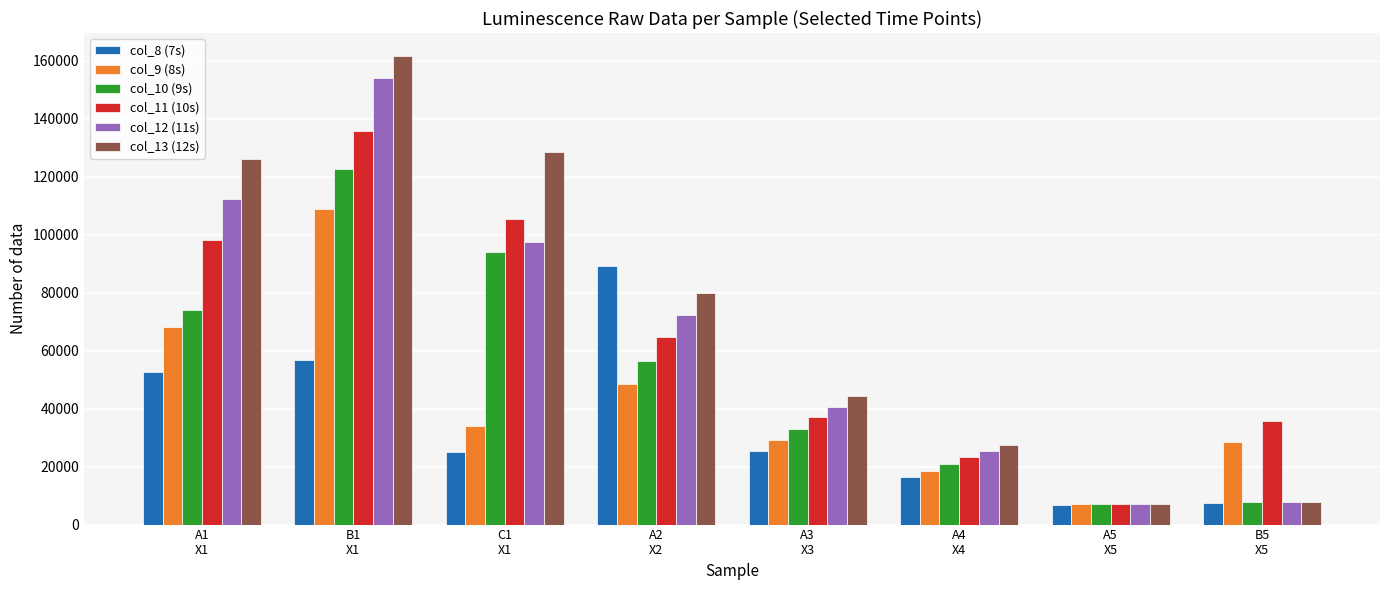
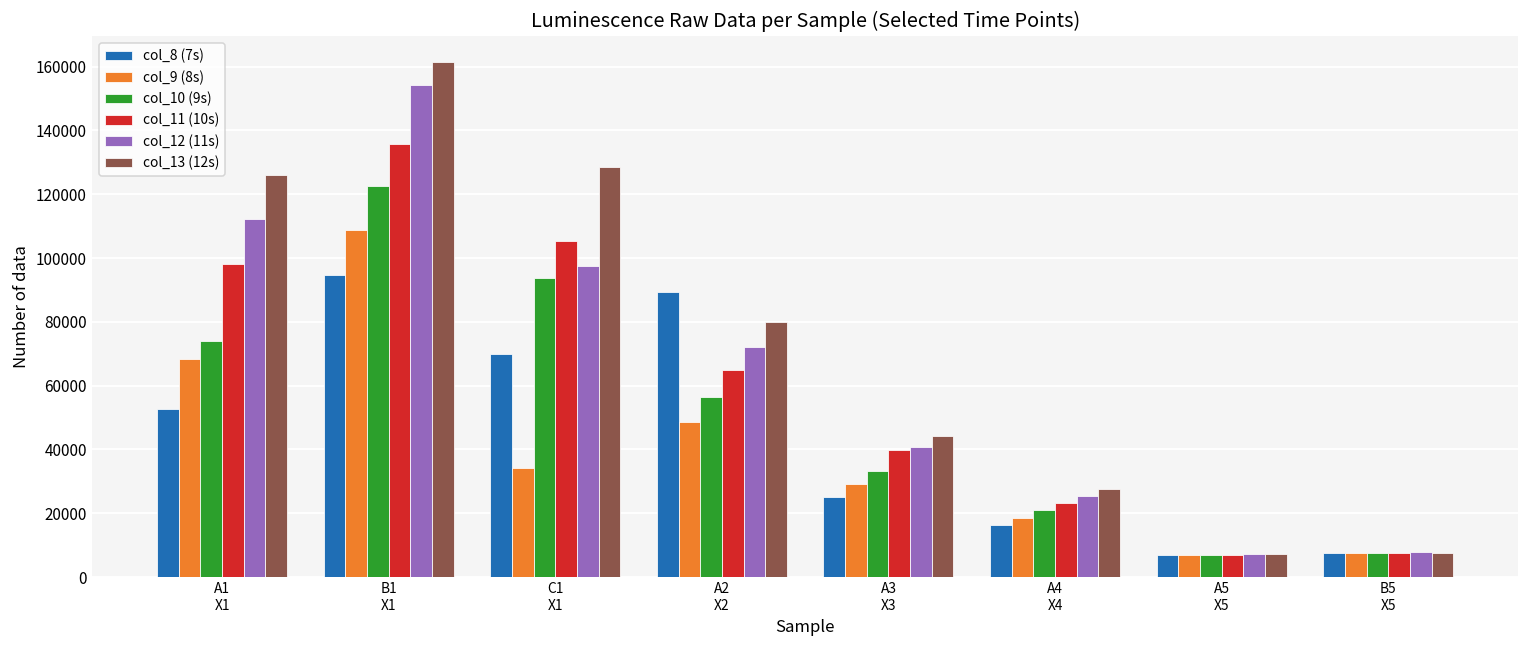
  {
    "col_8 (7s)": {
      "A1 X1": 53000,
-     "B1 X1": 57000,
-     "C1 X1": 25000,
+     "B1 X1": 95000,
+     "C1 X1": 70000,
      "A2 X2": 89000,
      "A3 X3": 25000,
      "A4 X4": 16000,
      "A5 X5": 7000,
      "B5 X5": 8000
    },
    "col_9 (8s)": {
      "A1 X1": 68000,
      "B1 X1": 109000,
      "C1 X1": 34000,
      "A2 X2": 49000,
      "A3 X3": 29000,
      "A4 X4": 19000,
      "A5 X5": 7000,
-     "B5 X5": 28000
+     "B5 X5": 8000
    },
    "col_10 (9s)": {
      "A1 X1": 74000,
      "B1 X1": 122000,
      "C1 X1": 94000,
      "A2 X2": 57000,
      "A3 X3": 33000,
      "A4 X4": 21000,
      "A5 X5": 7000,
      "B5 X5": 8000
    },
    "col_11 (10s)": {
      "A1 X1": 98000,
      "B1 X1": 136000,
      "C1 X1": 105000,
      "A2 X2": 65000,
-     "A3 X3": 37000,
+     "A3 X3": 40000,
      "A4 X4": 23000,
      "A5 X5": 7000,
-     "B5 X5": 36000
+     "B5 X5": 8000
    },
    "col_12 (11s)": {
      "A1 X1": 112000,
      "B1 X1": 154000,
      "C1 X1": 98000,
      "A2 X2": 72000,
      "A3 X3": 41000,
      "A4 X4": 25000,
      "A5 X5": 7000,
      "B5 X5": 8000
    },
    "col_13 (12s)": {
      "A1 X1": 126000,
      "B1 X1": 161000,
      "C1 X1": 128000,
      "A2 X2": 80000,
      "A3 X3": 44000,
      "A4 X4": 28000,
      "A5 X5": 7000,
      "B5 X5": 8000
    }
  }
